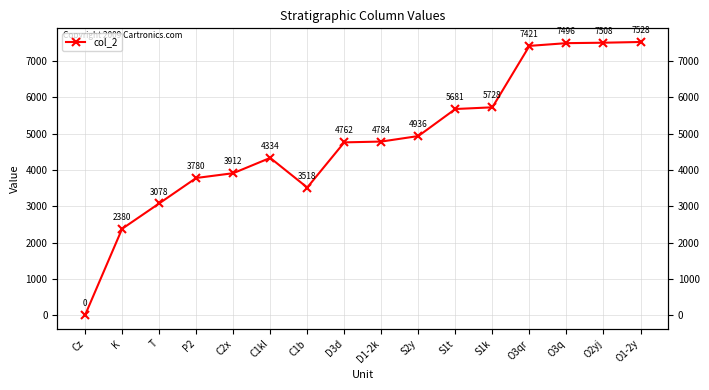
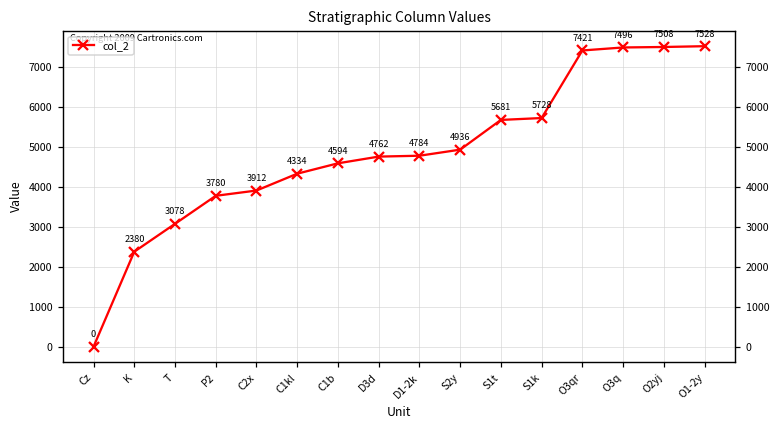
  {
    "Cz": 0,
    "K": 2380,
    "T": 3078,
    "P2": 3780,
    "C2x": 3912,
    "C1kl": 4334,
-   "C1b": 3518,
+   "C1b": 4594,
    "D3d": 4762,
    "D1-2k": 4784,
    "S2y": 4936,
    "S1t": 5681,
    "S1k": 5728,
    "O3qr": 7421,
    "O3q": 7496,
    "O2yj": 7508,
    "O1-2y": 7528
  }
